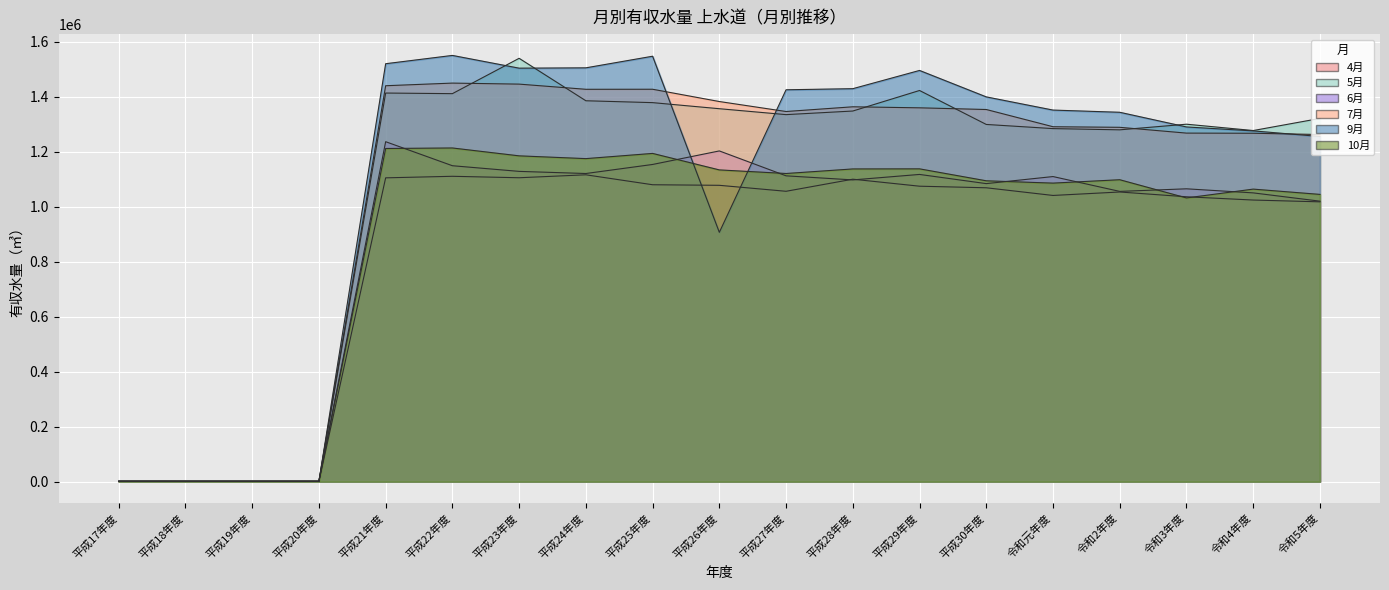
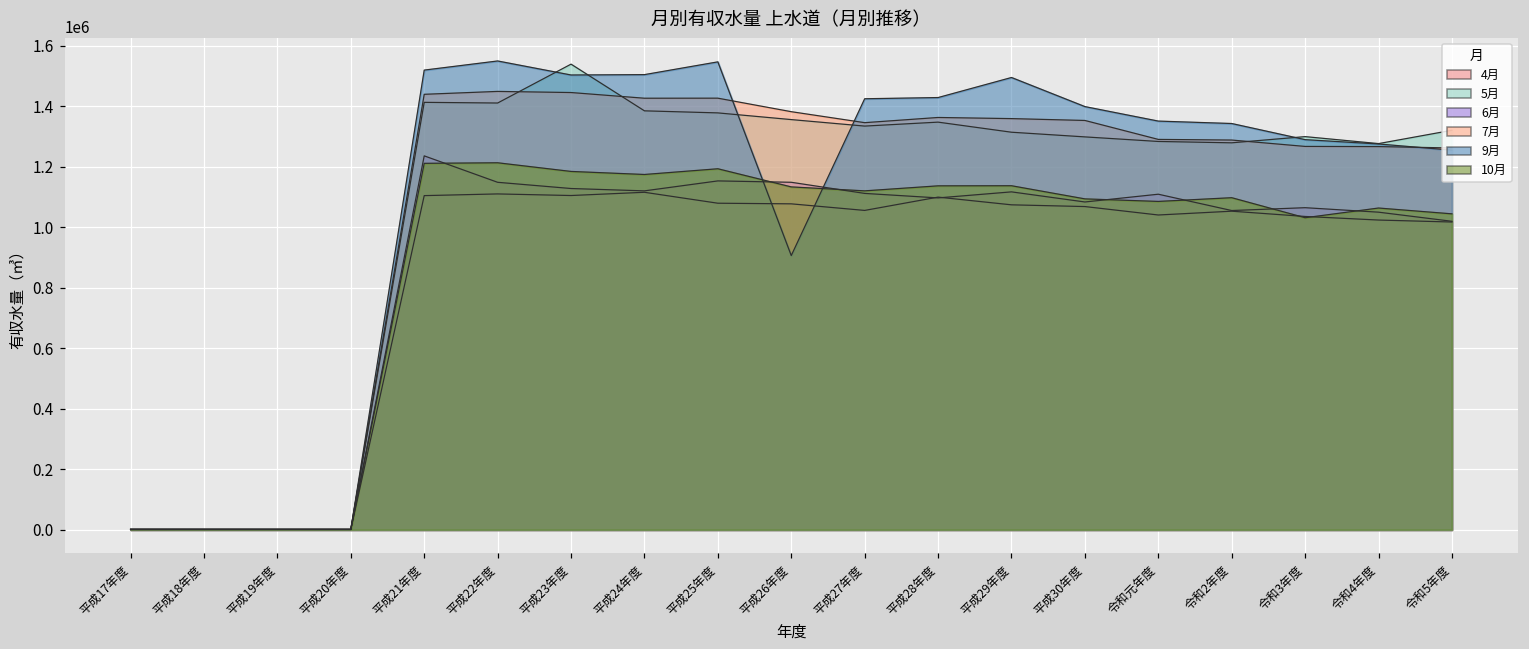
  {
    "5月": {
      "平成21年度": 1410000,
      "平成22年度": 1410000,
      "平成23年度": 1540000,
      "平成24年度": 1380000,
      "平成25年度": 1380000,
      "平成26年度": 1360000,
      "平成27年度": 1330000,
      "平成28年度": 1350000,
-     "平成29年度": 1420000,
+     "平成29年度": 1310000,
      "平成30年度": 1300000,
      "令和2年度": 1280000,
      "令和3年度": 1300000
    },
    "6月": {
      "平成21年度": 1240000,
      "平成22年度": 1150000,
      "平成23年度": 1130000,
      "平成25年度": 1150000,
-     "平成26年度": 1200000,
+     "平成26年度": 1150000,
      "平成29年度": 1120000,
      "平成30年度": 1080000,
      "令和元年度": 1110000,
      "令和3年度": 1060000,
      "令和4年度": 1050000
    },
    "9月": {
      "平成21年度": 1520000,
      "平成22年度": 1550000,
      "平成23年度": 1500000,
      "平成24年度": 1500000,
      "平成25年度": 1550000,
      "平成26年度": 910000,
      "平成27年度": 1420000,
      "平成28年度": 1430000,
      "平成29年度": 1490000,
      "平成30年度": 1400000,
      "令和元年度": 1350000,
      "令和2年度": 1340000,
      "令和3年度": 1290000
    },
    "10月": {
      "平成21年度": 1210000,
      "平成22年度": 1210000,
      "平成23年度": 1180000,
      "平成24年度": 1170000,
      "平成25年度": 1190000,
      "平成26年度": 1130000,
      "平成28年度": 1140000,
      "平成29年度": 1140000,
      "平成30年度": 1090000,
      "令和元年度": 1090000,
      "令和2年度": 1100000,
      "令和4年度": 1060000,
      "令和5年度": 1040000
    }
  }
